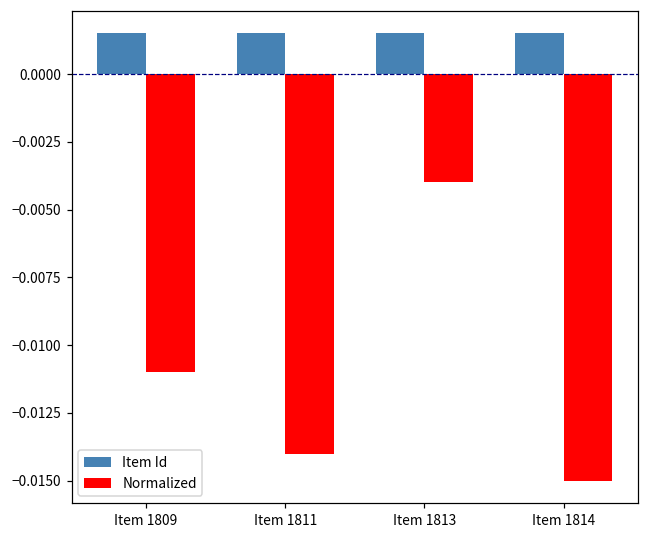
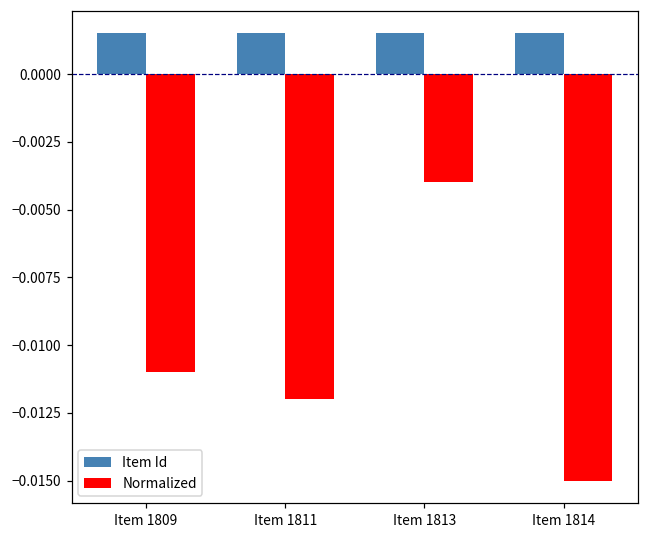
  {
    "Item Id": {
      "Item 1809": 0.0015,
      "Item 1811": 0.0015,
      "Item 1813": 0.0015,
      "Item 1814": 0.0015
    },
    "Normalized": {
      "Item 1809": -0.011,
-     "Item 1811": -0.014,
+     "Item 1811": -0.012,
      "Item 1813": -0.004,
      "Item 1814": -0.015
    }
  }
